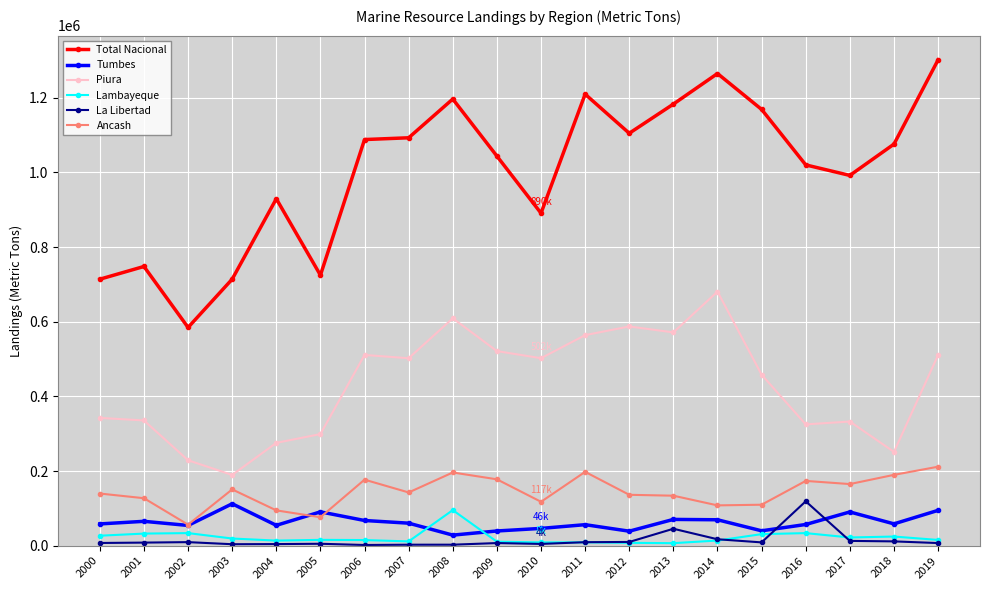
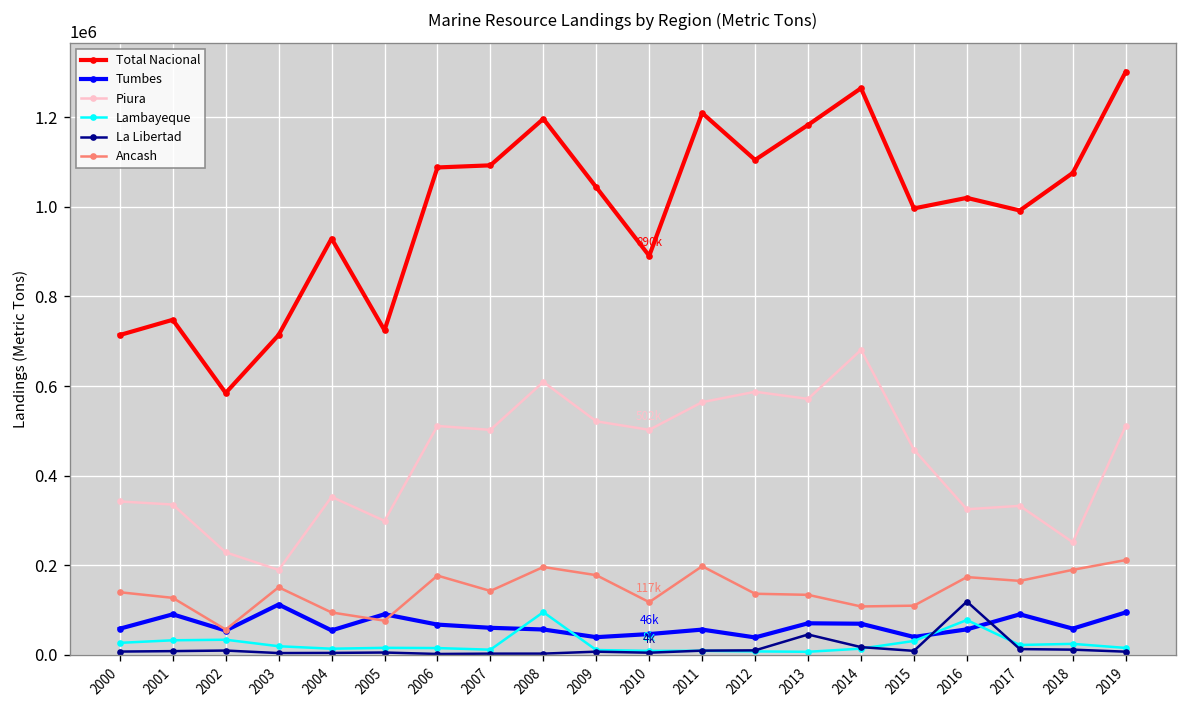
  {
    "Total Nacional": {
      "2000": 710000,
      "2001": 750000,
      "2002": 580000,
      "2003": 710000,
      "2004": 930000,
      "2005": 720000,
      "2006": 1090000,
      "2007": 1090000,
      "2008": 1200000,
      "2009": 1040000,
      "2011": 1210000,
      "2012": 1100000,
      "2013": 1180000,
      "2014": 1260000,
-     "2015": 1170000,
+     "2015": 1000000,
      "2016": 1020000,
      "2017": 990000,
      "2018": 1080000,
      "2019": 1300000
    },
    "Tumbes": {
      "2000": 60000,
-     "2001": 70000,
+     "2001": 90000,
      "2003": 110000,
      "2004": 50000,
      "2005": 90000,
      "2006": 70000,
      "2007": 60000,
-     "2008": 30000,
+     "2008": 60000,
      "2009": 40000,
      "2011": 60000,
      "2012": 40000,
      "2013": 70000,
      "2014": 70000,
      "2015": 40000,
      "2016": 60000,
      "2017": 90000,
      "2018": 60000,
      "2019": 90000
    },
    "Piura": {
      "2000": 340000,
      "2001": 340000,
      "2002": 230000,
      "2003": 190000,
-     "2004": 280000,
+     "2004": 350000,
      "2005": 300000,
      "2006": 510000,
      "2007": 500000,
      "2008": 610000,
      "2009": 520000,
      "2010": 500000,
      "2011": 560000,
      "2012": 590000,
      "2013": 570000,
      "2014": 680000,
      "2015": 460000,
      "2016": 320000,
      "2017": 330000,
      "2018": 250000,
      "2019": 510000
    },
    "Lambayeque": {
      "2000": 30000,
      "2001": 30000,
      "2002": 30000,
      "2003": 20000,
      "2004": 10000,
      "2005": 20000,
      "2006": 20000,
      "2007": 10000,
      "2008": 100000,
      "2013": 10000,
      "2015": 30000,
-     "2016": 30000,
+     "2016": 80000,
      "2017": 20000,
      "2018": 20000,
      "2019": 20000
    },
    "La Libertad": {
      "2000": 10000,
      "2001": 10000,
      "2002": 10000,
      "2003": 0,
      "2004": 0,
      "2005": 10000,
      "2006": 0,
      "2007": 0,
      "2008": 0,
      "2013": 50000,
      "2015": 10000,
      "2016": 120000,
      "2017": 10000,
      "2018": 10000,
      "2019": 10000
    },
    "Ancash": {
      "2000": 140000,
      "2001": 130000,
      "2003": 150000,
      "2004": 90000,
      "2005": 80000,
      "2006": 180000,
      "2007": 140000,
      "2008": 200000,
      "2009": 180000,
      "2011": 200000,
      "2012": 140000,
      "2013": 130000,
      "2014": 110000,
      "2015": 110000,
      "2016": 170000,
      "2017": 170000,
      "2018": 190000,
      "2019": 210000
    }
  }
